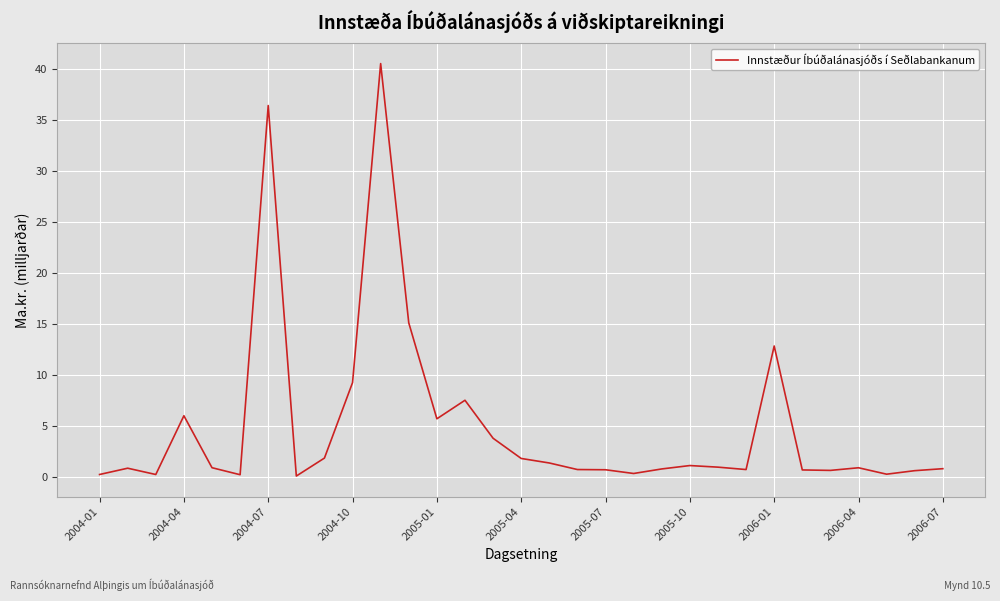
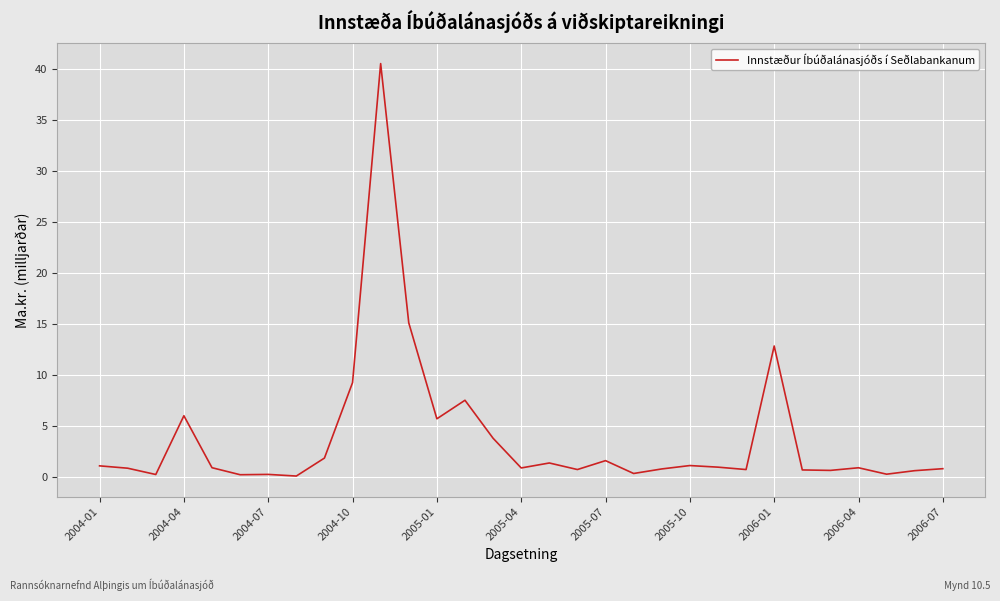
  {
-   "2004-01": 0.3,
+   "2004-01": 1.1,
    "2004-04": 6.0,
-   "2004-07": 36.4,
+   "2004-07": 0.3,
    "2004-10": 9.3,
    "2005-01": 5.7,
-   "2005-04": 1.8,
-   "2005-07": 0.7,
+   "2005-04": 0.9,
+   "2005-07": 1.6,
    "2005-10": 1.1,
    "2006-01": 12.8,
    "2006-04": 0.9,
    "2006-07": 0.8
  }
